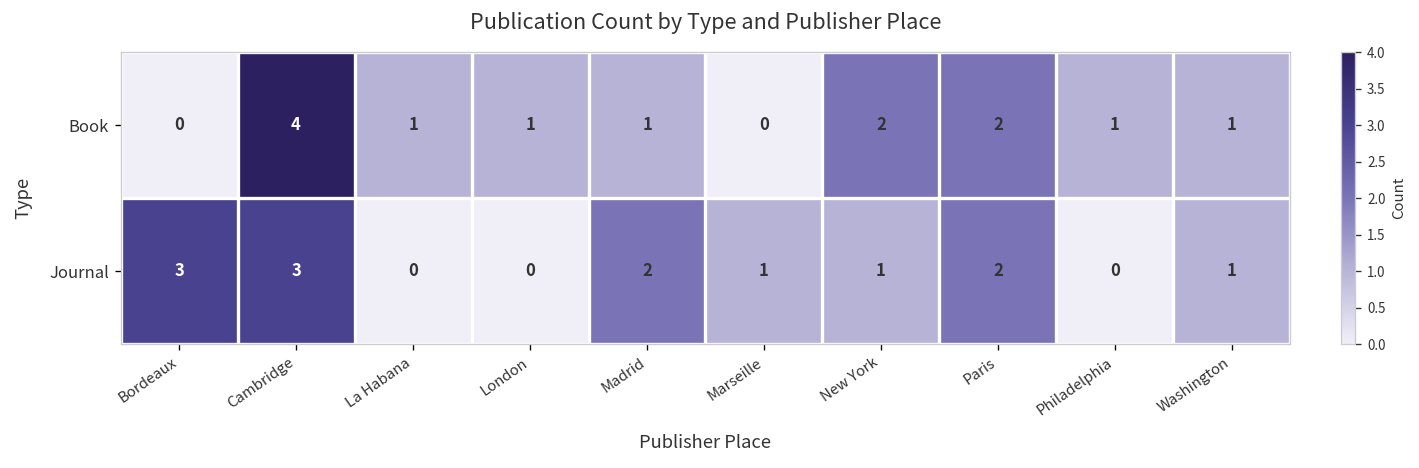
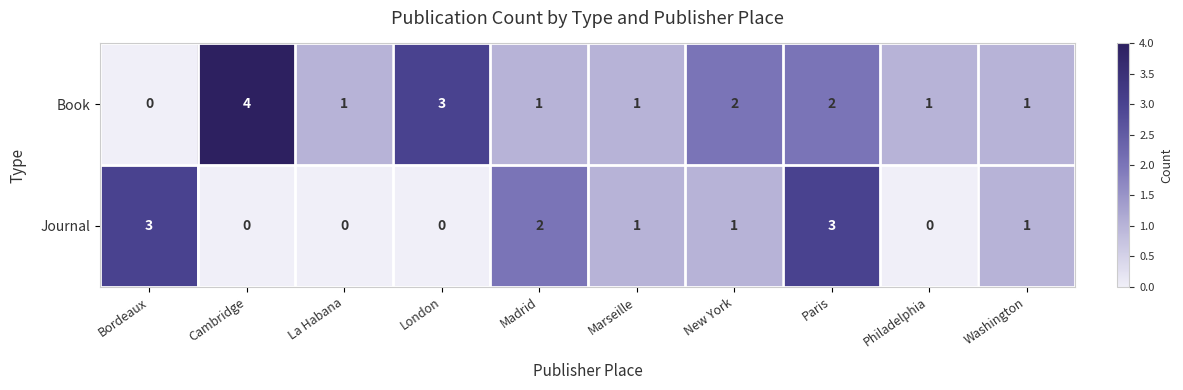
  {
    "Book": {
      "Bordeaux": 0,
      "Cambridge": 4,
      "La Habana": 1,
-     "London": 1,
+     "London": 3,
      "Madrid": 1,
-     "Marseille": 0,
+     "Marseille": 1,
      "New York": 2,
      "Paris": 2,
      "Philadelphia": 1,
      "Washington": 1
    },
    "Journal": {
      "Bordeaux": 3,
-     "Cambridge": 3,
+     "Cambridge": 0,
      "La Habana": 0,
      "London": 0,
      "Madrid": 2,
      "Marseille": 1,
      "New York": 1,
-     "Paris": 2,
+     "Paris": 3,
      "Philadelphia": 0,
      "Washington": 1
    }
  }
